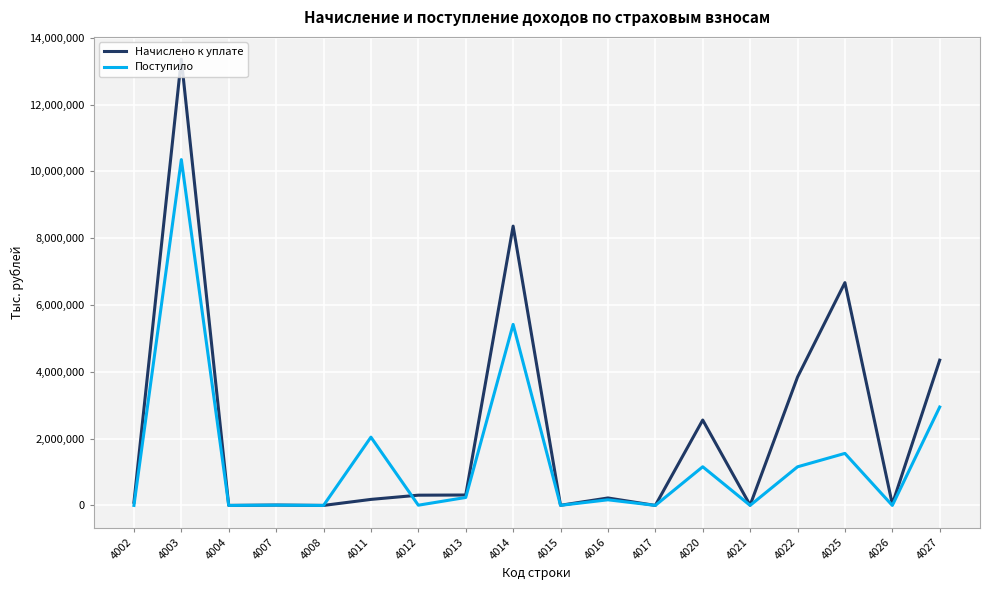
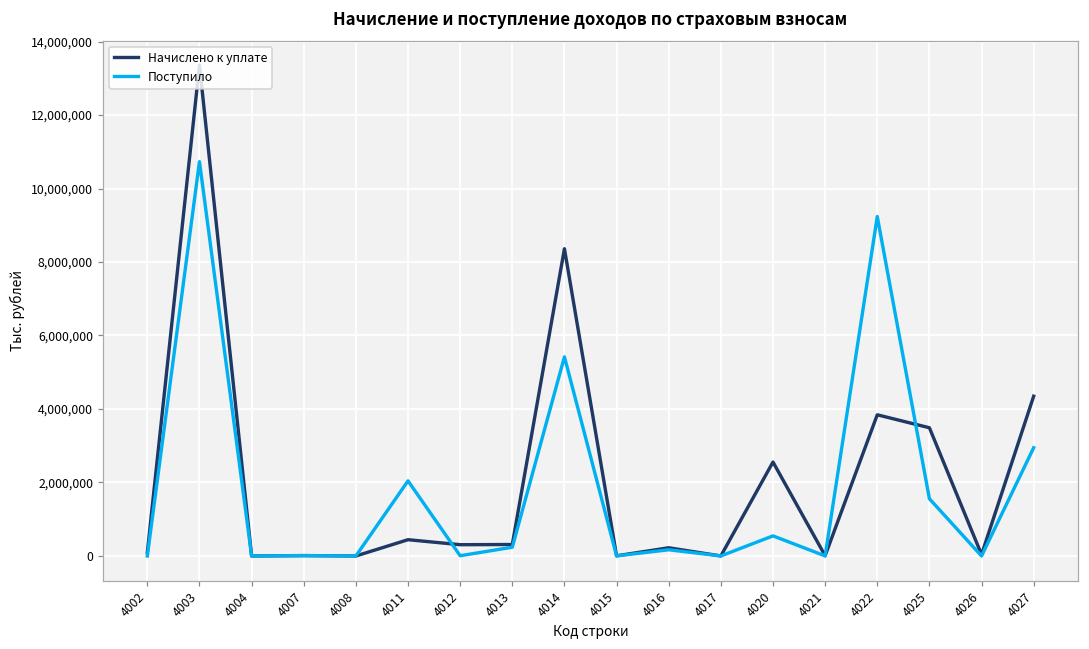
  {
    "Начислено к уплате": {
      "4002": "100,000",
-     "4011": "200,000",
+     "4011": "400,000",
      "4012": "300,000",
      "4014": "8,400,000",
      "4020": "2,600,000",
      "4022": "3,800,000",
-     "4025": "6,700,000",
+     "4025": "3,500,000",
      "4027": "4,300,000"
    },
    "Поступило": {
      "4002": "0",
-     "4003": "10,400,000",
+     "4003": "10,700,000",
      "4011": "2,000,000",
      "4012": "0",
      "4014": "5,400,000",
-     "4020": "1,200,000",
-     "4022": "1,200,000",
+     "4020": "500,000",
+     "4022": "9,200,000",
      "4025": "1,600,000",
      "4027": "2,900,000"
    }
  }
